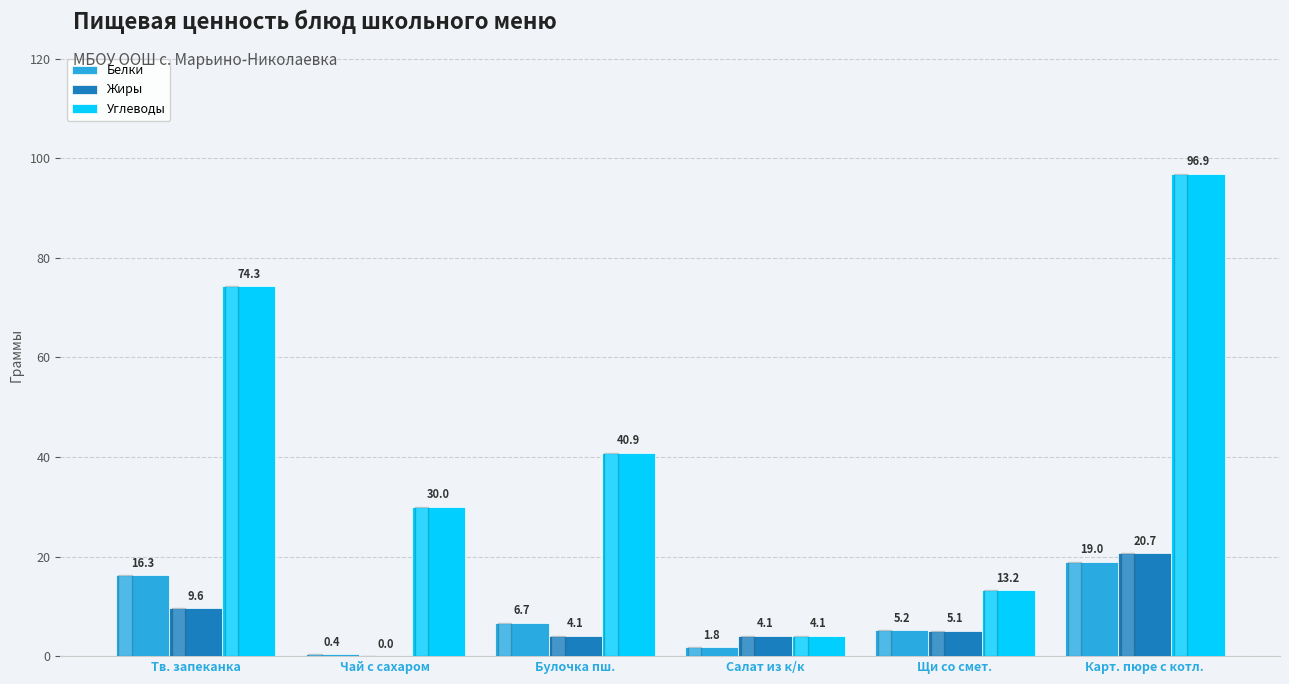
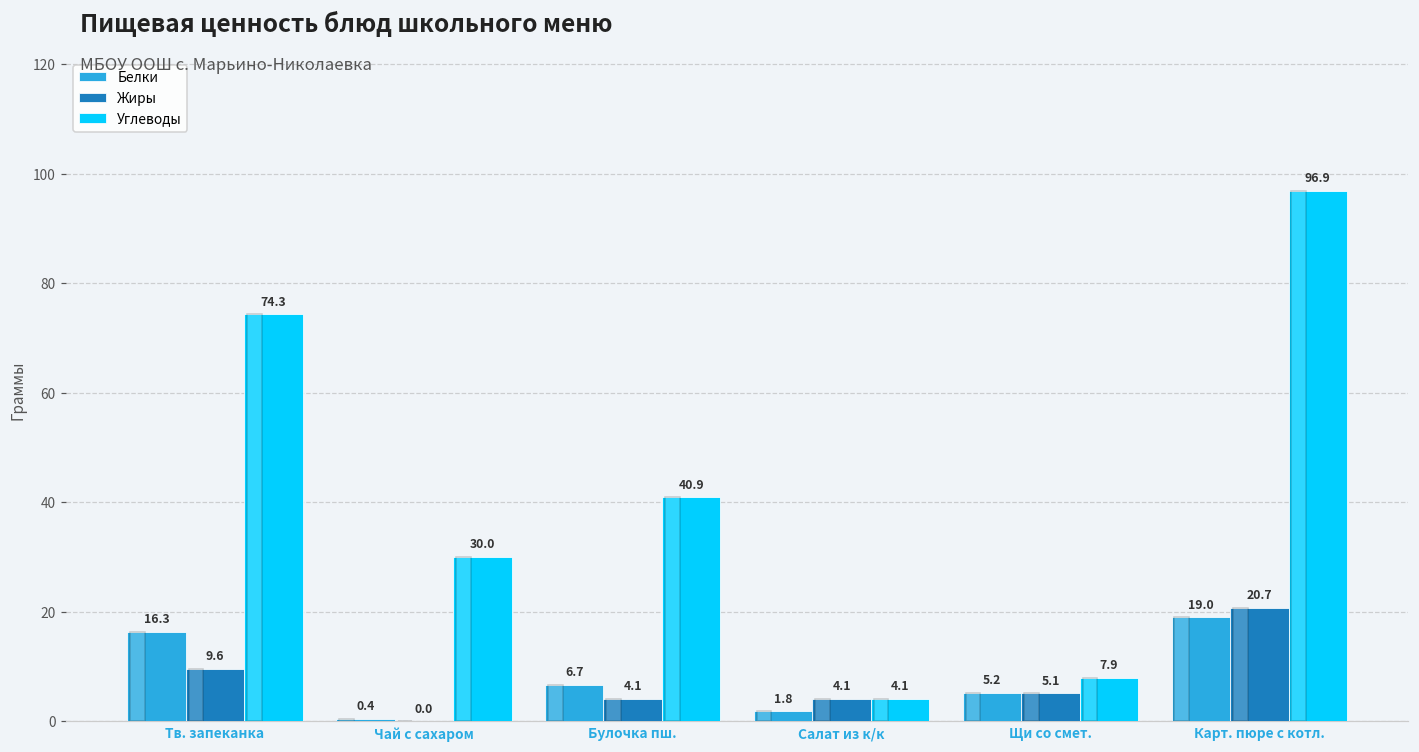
  {
    "Углеводы": {
      "Тв. запеканка": 74.3,
      "Чай с сахаром": 30.0,
      "Булочка пш.": 40.9,
      "Салат из к/к": 4.1,
-     "Щи со смет.": 13.2,
+     "Щи со смет.": 7.9,
      "Карт. пюре с котл.": 96.9
    }
  }
